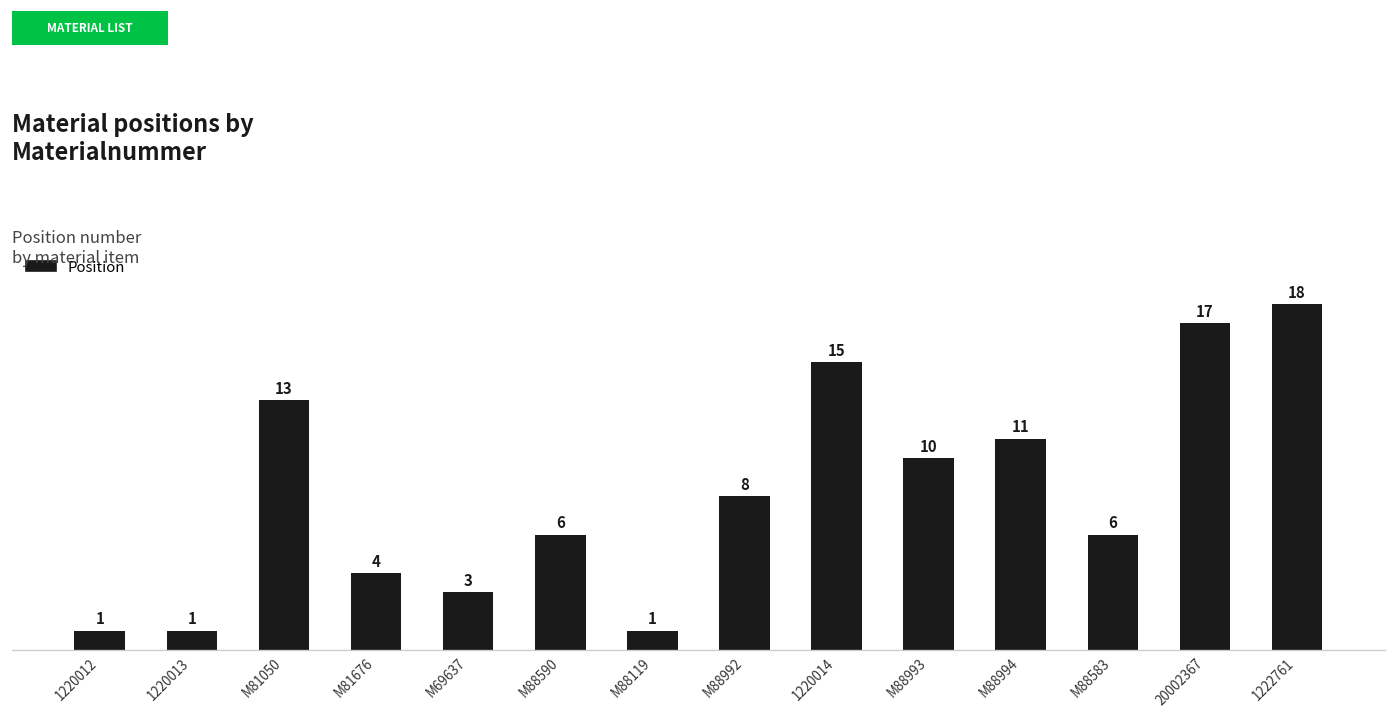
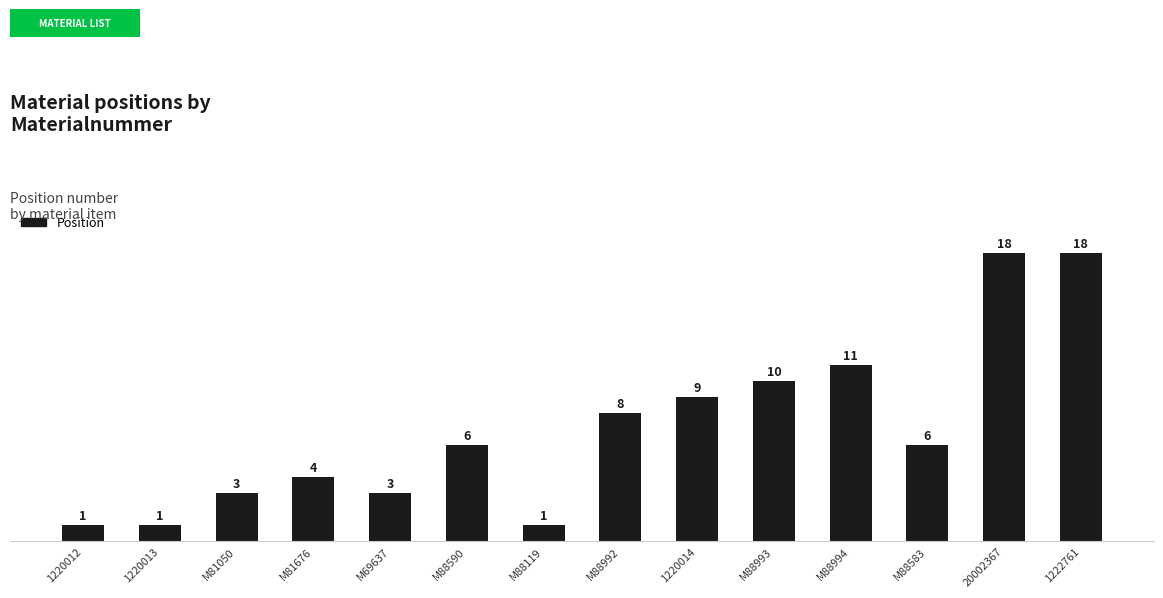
  {
    "1220012": 1,
    "1220013": 1,
-   "M81050": 13,
+   "M81050": 3,
    "M81676": 4,
    "M69637": 3,
    "M88590": 6,
    "M88119": 1,
    "M88992": 8,
-   "1220014": 15,
+   "1220014": 9,
    "M88993": 10,
    "M88994": 11,
    "M88583": 6,
-   "20002367": 17,
+   "20002367": 18,
    "1222761": 18
  }
